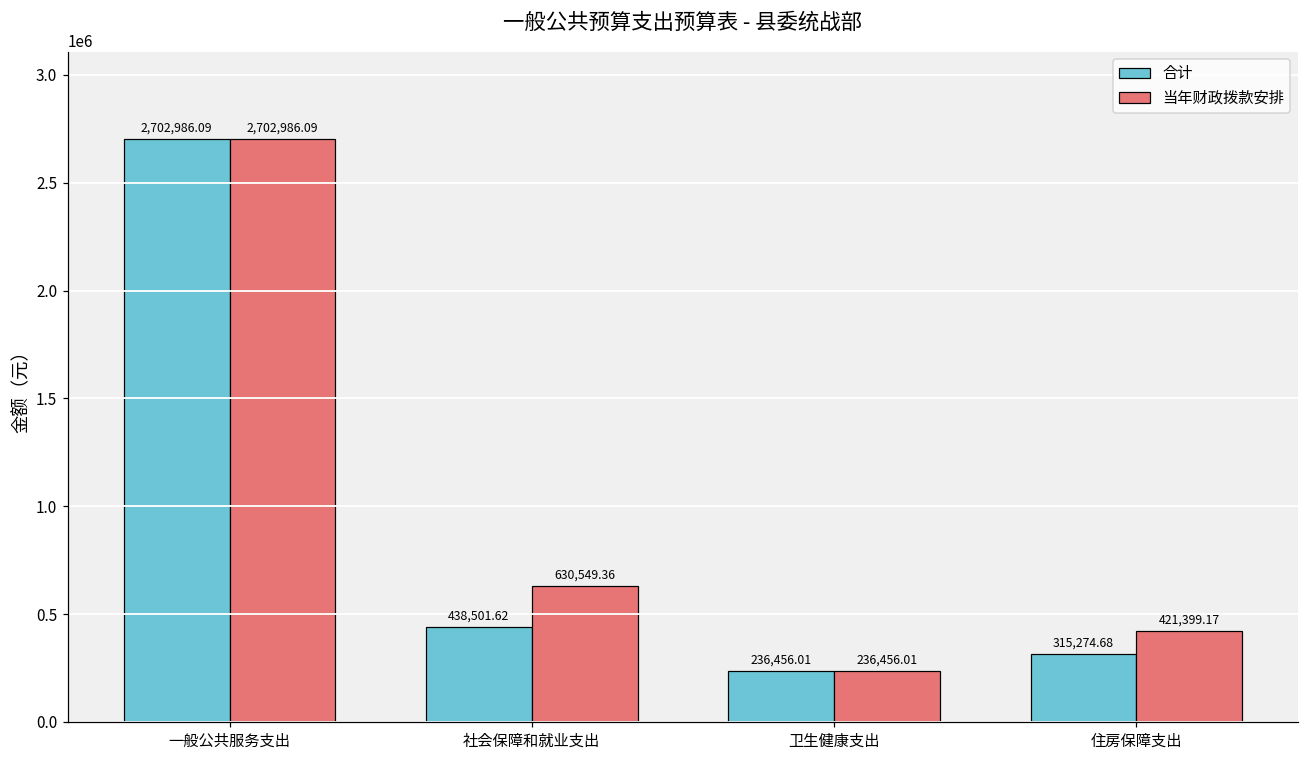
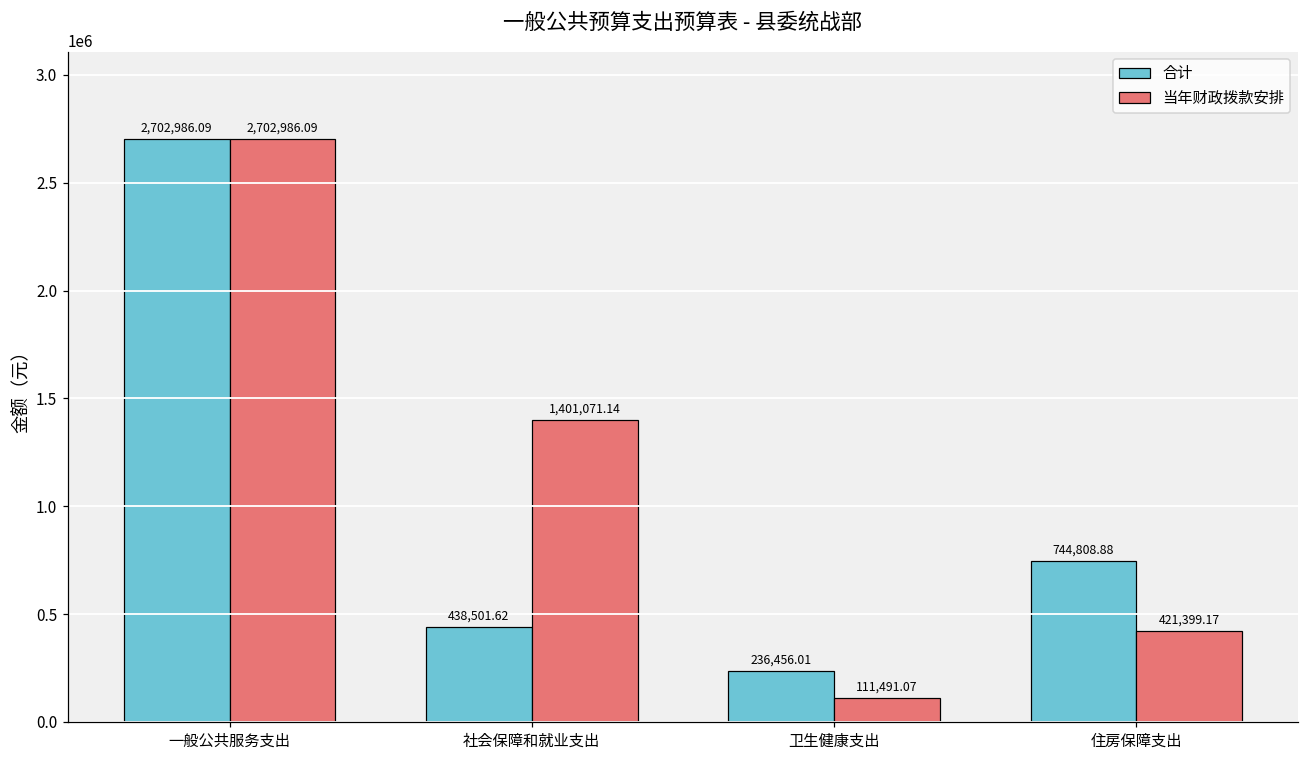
  {
    "合计": {
      "一般公共服务支出": "2,702,986.09",
      "社会保障和就业支出": "438,501.62",
      "卫生健康支出": "236,456.01",
-     "住房保障支出": "315,274.68"
+     "住房保障支出": "744,808.88"
    },
    "当年财政拨款安排": {
      "一般公共服务支出": "2,702,986.09",
-     "社会保障和就业支出": "630,549.36",
-     "卫生健康支出": "236,456.01",
+     "社会保障和就业支出": "1,401,071.14",
+     "卫生健康支出": "111,491.07",
      "住房保障支出": "421,399.17"
    }
  }
